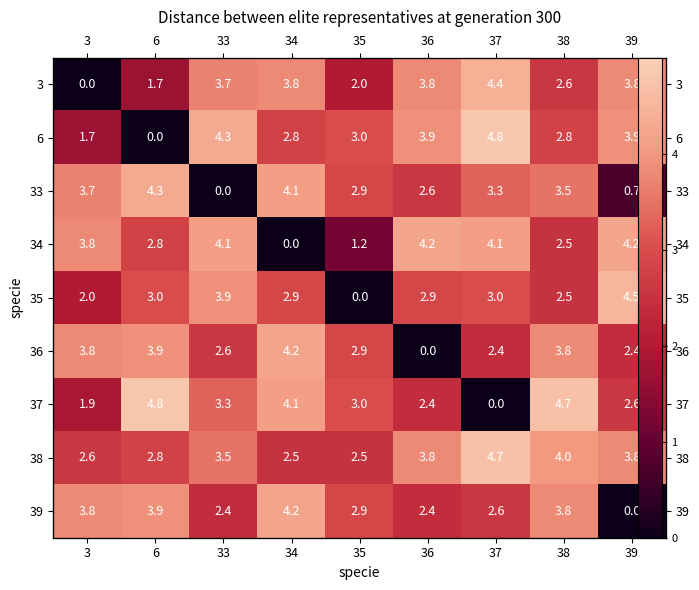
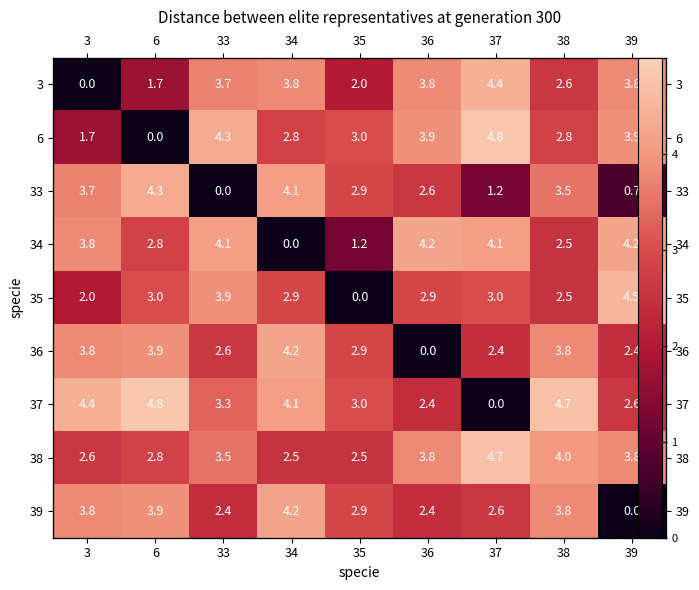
  {
    "3": {
      "3": 0.0,
      "6": 1.7,
      "33": 3.7,
      "34": 3.8,
      "35": 2.0,
      "36": 3.8,
      "37": 4.4,
      "38": 2.6,
      "39": 3.8
    },
    "6": {
      "3": 1.7,
      "6": 0.0,
      "33": 4.3,
      "34": 2.8,
      "35": 3.0,
      "36": 3.9,
      "37": 4.8,
      "38": 2.8,
      "39": 3.9
    },
    "33": {
      "3": 3.7,
      "6": 4.3,
      "33": 0.0,
      "34": 4.1,
      "35": 2.9,
      "36": 2.6,
-     "37": 3.3,
+     "37": 1.2,
      "38": 3.5,
      "39": 0.7
    },
    "34": {
      "3": 3.8,
      "6": 2.8,
      "33": 4.1,
      "34": 0.0,
      "35": 1.2,
      "36": 4.2,
      "37": 4.1,
      "38": 2.5,
      "39": 4.2
    },
    "35": {
      "3": 2.0,
      "6": 3.0,
      "33": 3.9,
      "34": 2.9,
      "35": 0.0,
      "36": 2.9,
      "37": 3.0,
      "38": 2.5,
      "39": 4.5
    },
    "36": {
      "3": 3.8,
      "6": 3.9,
      "33": 2.6,
      "34": 4.2,
      "35": 2.9,
      "36": 0.0,
      "37": 2.4,
      "38": 3.8,
      "39": 2.4
    },
    "37": {
-     "3": 1.9,
+     "3": 4.4,
      "6": 4.8,
      "33": 3.3,
      "34": 4.1,
      "35": 3.0,
      "36": 2.4,
      "37": 0.0,
      "38": 4.7,
      "39": 2.6
    },
    "38": {
      "3": 2.6,
      "6": 2.8,
      "33": 3.5,
      "34": 2.5,
      "35": 2.5,
      "36": 3.8,
      "37": 4.7,
      "38": 4.0,
      "39": 3.8
    },
    "39": {
      "3": 3.8,
      "6": 3.9,
      "33": 2.4,
      "34": 4.2,
      "35": 2.9,
      "36": 2.4,
      "37": 2.6,
      "38": 3.8,
      "39": 0.0
    }
  }
